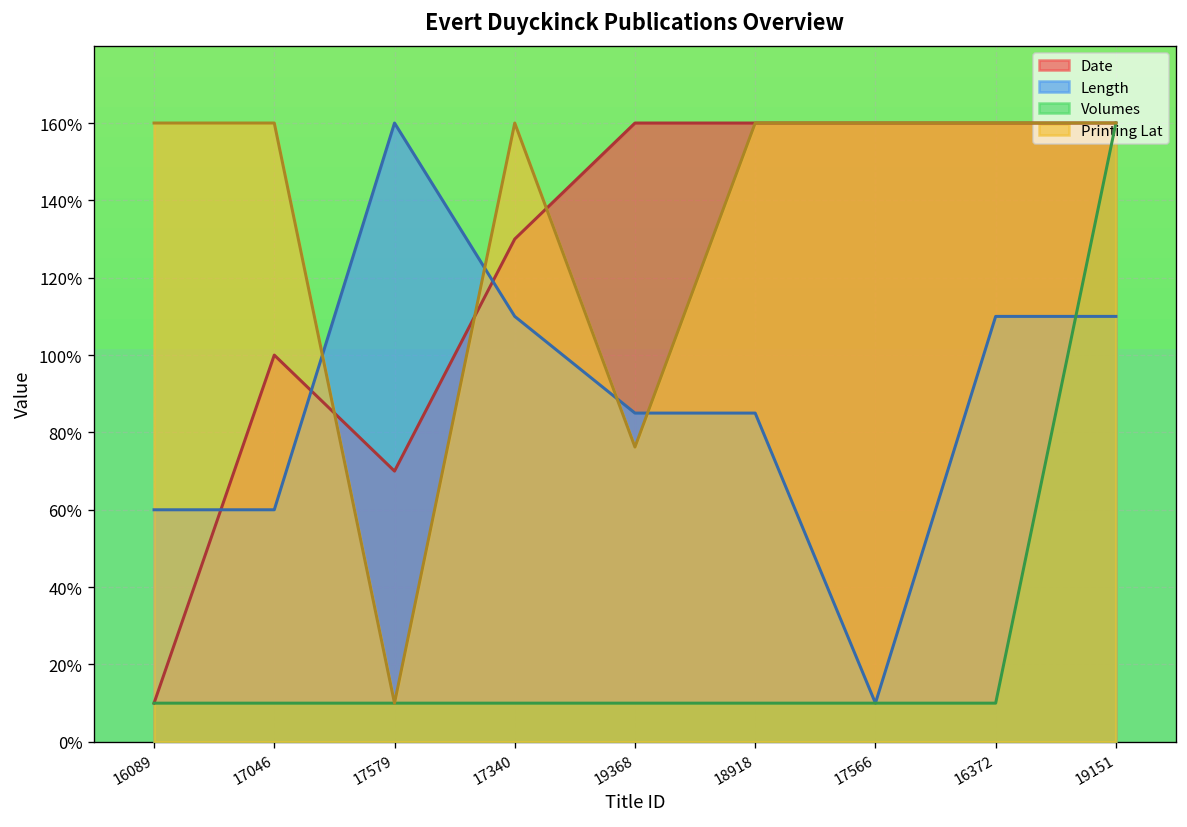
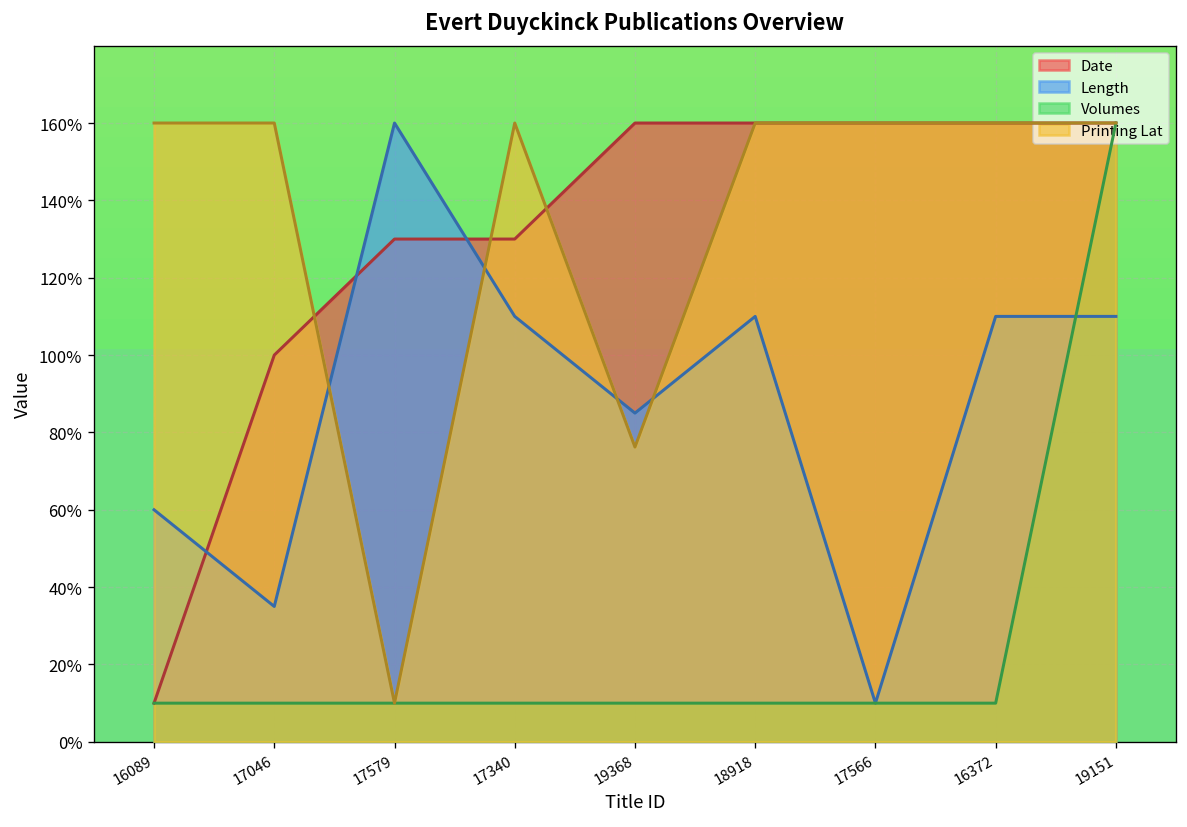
  {
    "Date": {
      "17046": "100%",
-     "17579": "70%",
+     "17579": "130%",
      "17340": "130%",
      "19368": "160%"
    },
    "Length": {
      "16089": "60%",
-     "17046": "60%",
+     "17046": "35%",
      "17579": "160%",
      "17340": "110%",
      "19368": "85%",
-     "18918": "85%",
+     "18918": "110%",
      "16372": "110%",
      "19151": "110%"
    },
    "Volumes": {
      "17046": "10%",
      "17340": "10%",
      "19368": "10%",
      "18918": "10%",
      "16372": "10%"
    },
    "Printing Lat": {
      "16089": "160%",
      "17046": "160%",
      "17340": "160%",
      "19368": "76%"
    }
  }
